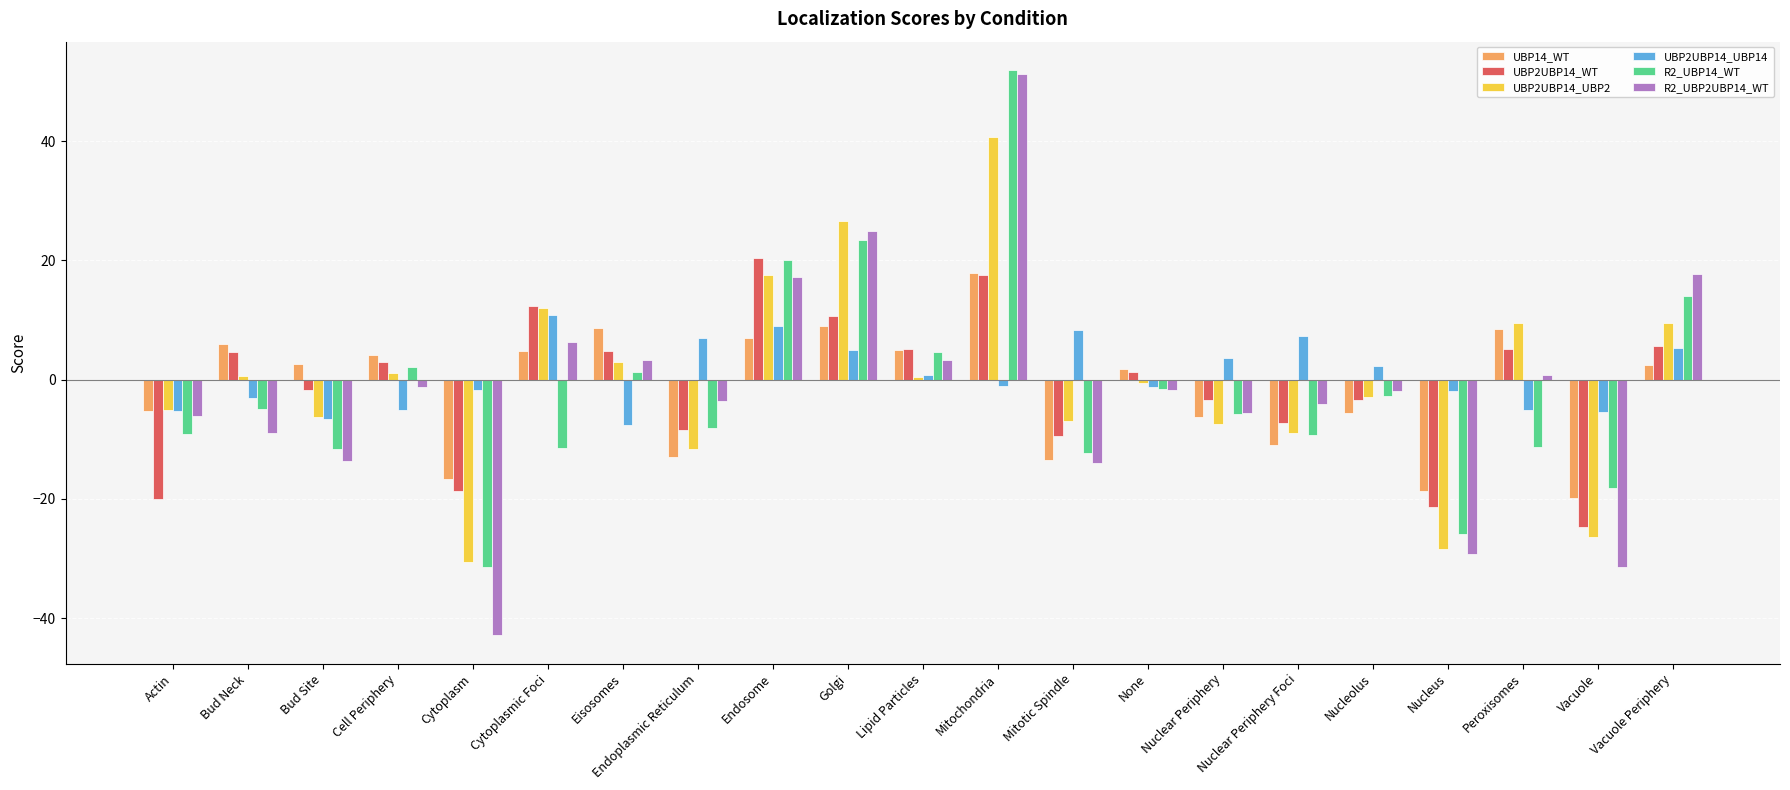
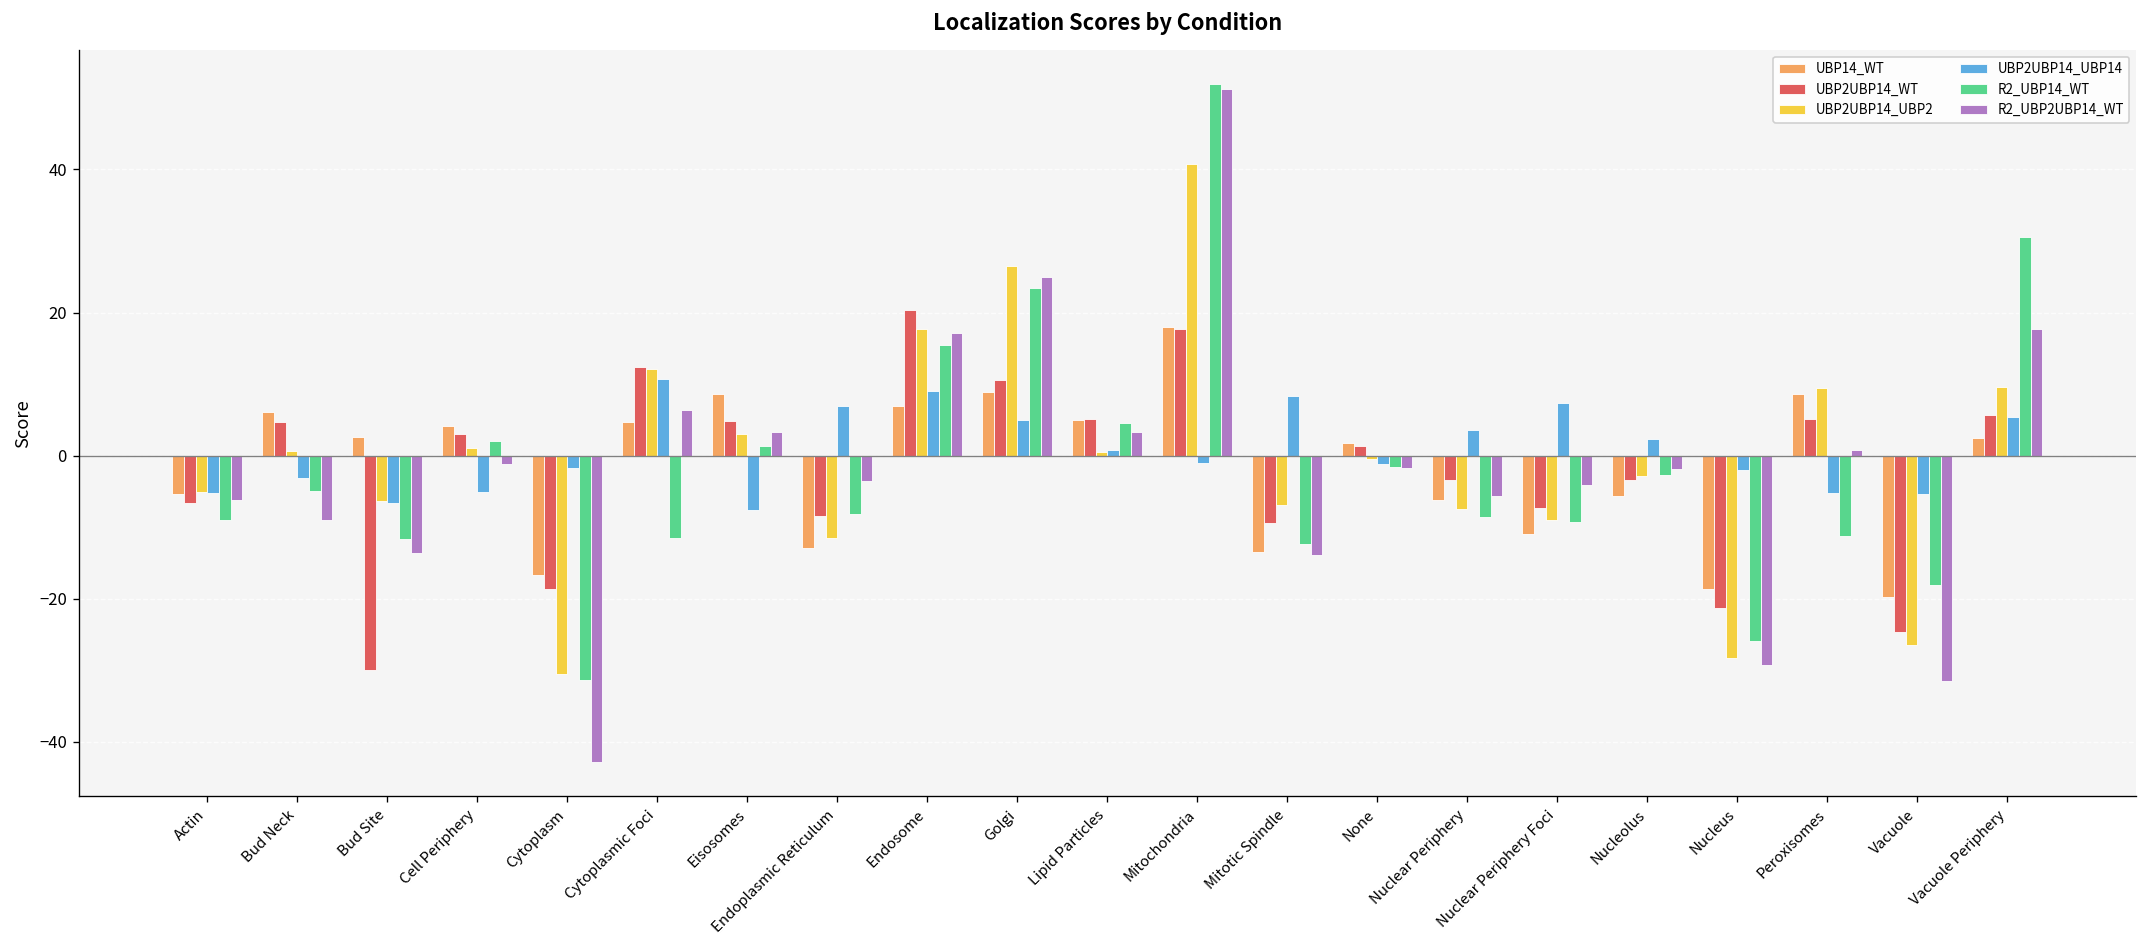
  {
    "UBP2UBP14_WT": {
-     "Actin": -20,
+     "Actin": -7,
      "Bud Neck": 5,
-     "Bud Site": -2,
+     "Bud Site": -30,
      "Cell Periphery": 3,
      "Cytoplasm": -19,
      "Cytoplasmic Foci": 12,
      "Eisosomes": 5,
      "Endoplasmic Reticulum": -8,
      "Endosome": 20,
      "Golgi": 11,
      "Lipid Particles": 5,
      "Mitochondria": 18,
      "Mitotic Spindle": -9,
      "None": 1,
      "Nuclear Periphery": -3,
      "Nuclear Periphery Foci": -7,
      "Nucleolus": -3,
      "Nucleus": -21,
      "Peroxisomes": 5,
      "Vacuole": -25,
      "Vacuole Periphery": 6
    },
    "UBP2UBP14_UBP14": {
      "Actin": -5,
      "Bud Neck": -3,
      "Bud Site": -7,
      "Cell Periphery": -5,
      "Cytoplasm": -2,
      "Cytoplasmic Foci": 11,
      "Eisosomes": -8,
      "Endoplasmic Reticulum": 7,
      "Endosome": 9,
      "Golgi": 5,
      "Lipid Particles": 1,
      "Mitochondria": -1,
      "Mitotic Spindle": 8,
      "None": -1,
      "Nuclear Periphery": 4,
      "Nuclear Periphery Foci": 7,
      "Nucleolus": 2,
      "Nucleus": -2,
      "Peroxisomes": -5,
      "Vacuole": -5,
      "Vacuole Periphery": 5
    },
    "R2_UBP14_WT": {
      "Actin": -9,
      "Bud Neck": -5,
      "Bud Site": -12,
      "Cell Periphery": 2,
      "Cytoplasm": -31,
      "Cytoplasmic Foci": -12,
      "Eisosomes": 1,
      "Endoplasmic Reticulum": -8,
-     "Endosome": 20,
+     "Endosome": 16,
      "Golgi": 23,
      "Lipid Particles": 5,
      "Mitochondria": 52,
      "Mitotic Spindle": -12,
      "None": -2,
-     "Nuclear Periphery": -6,
+     "Nuclear Periphery": -9,
      "Nuclear Periphery Foci": -9,
      "Nucleolus": -3,
      "Nucleus": -26,
      "Peroxisomes": -11,
      "Vacuole": -18,
-     "Vacuole Periphery": 14
+     "Vacuole Periphery": 31
    },
    "R2_UBP2UBP14_WT": {
      "Actin": -6,
      "Bud Neck": -9,
      "Bud Site": -14,
      "Cell Periphery": -1,
      "Cytoplasm": -43,
      "Cytoplasmic Foci": 6,
      "Eisosomes": 3,
      "Endoplasmic Reticulum": -4,
      "Endosome": 17,
      "Golgi": 25,
      "Lipid Particles": 3,
      "Mitochondria": 51,
      "Mitotic Spindle": -14,
      "None": -2,
      "Nuclear Periphery": -6,
      "Nuclear Periphery Foci": -4,
      "Nucleolus": -2,
      "Nucleus": -29,
      "Peroxisomes": 1,
      "Vacuole": -31,
      "Vacuole Periphery": 18
    }
  }
